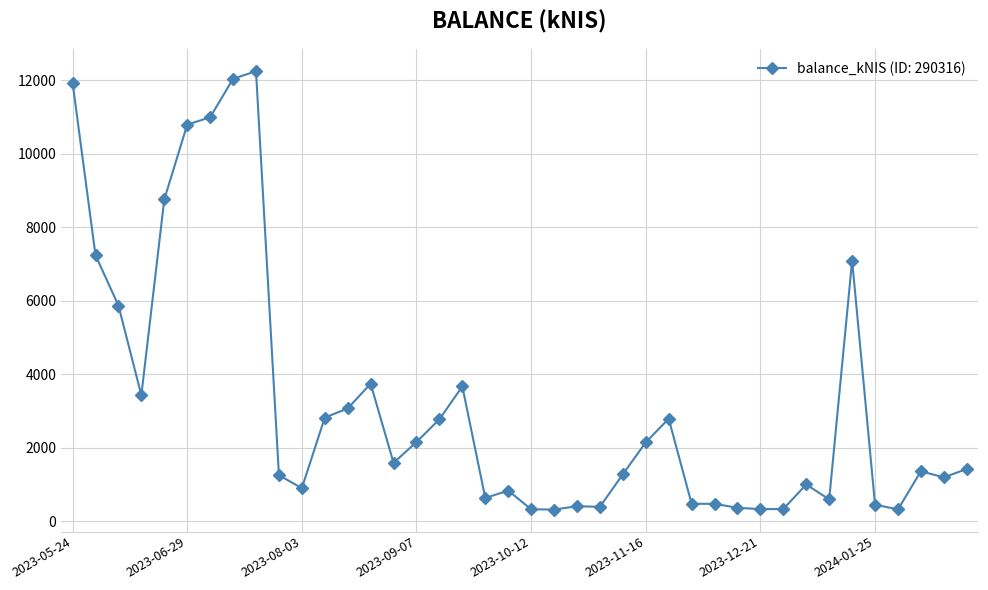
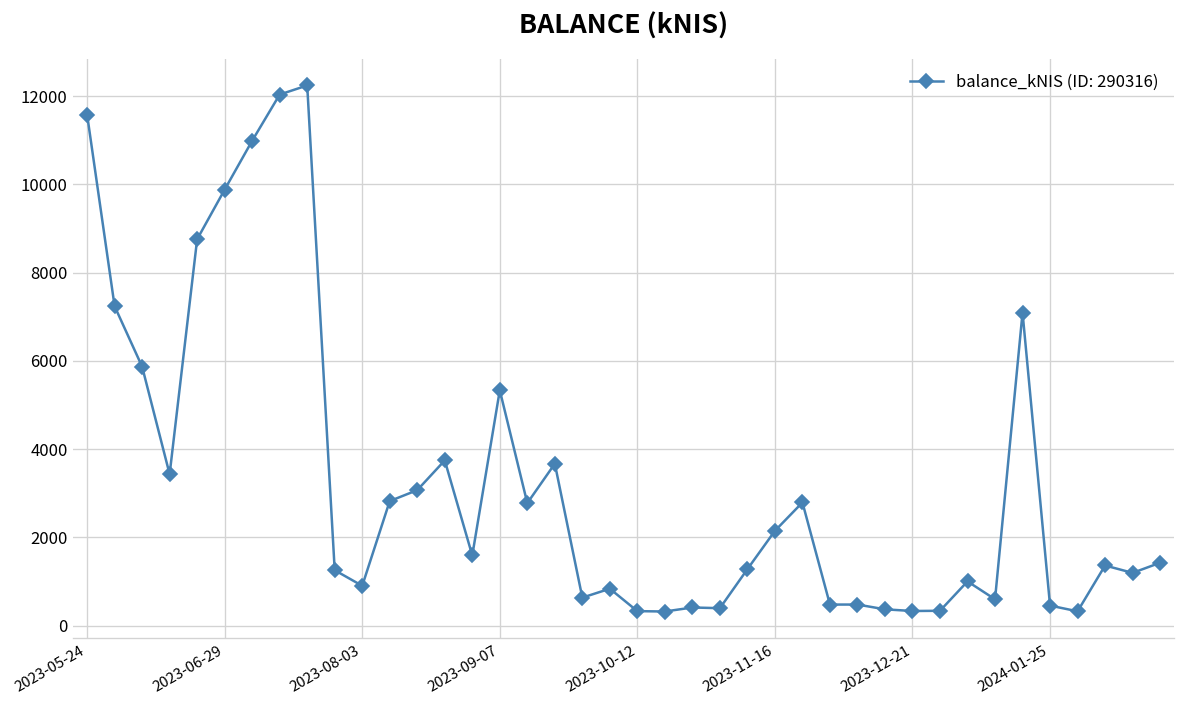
  {
-   "2023-05-24": 11900,
-   "2023-06-29": 10800,
+   "2023-05-24": 11600,
+   "2023-06-29": 9900,
    "2023-08-03": 900,
-   "2023-09-07": 2200,
+   "2023-09-07": 5300,
    "2023-10-12": 300,
    "2023-11-16": 2100,
    "2023-12-21": 300,
    "2024-01-25": 500
  }
